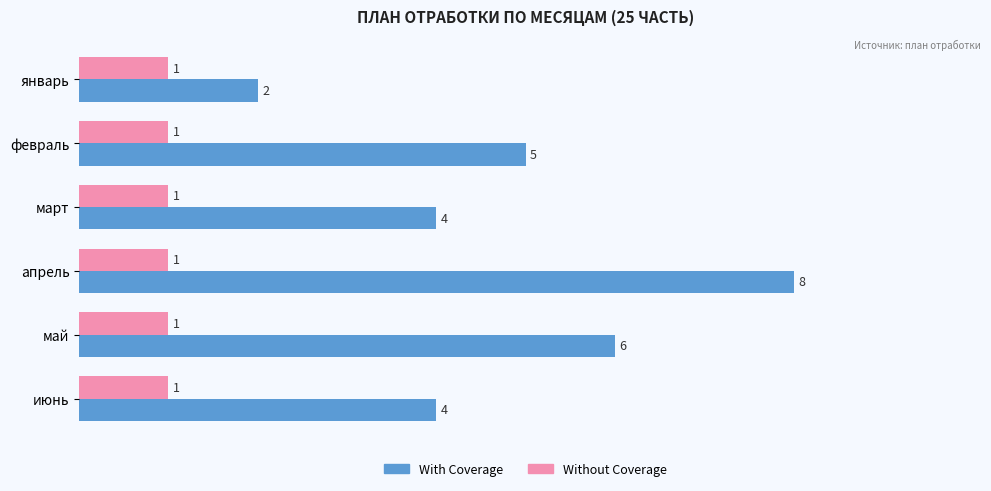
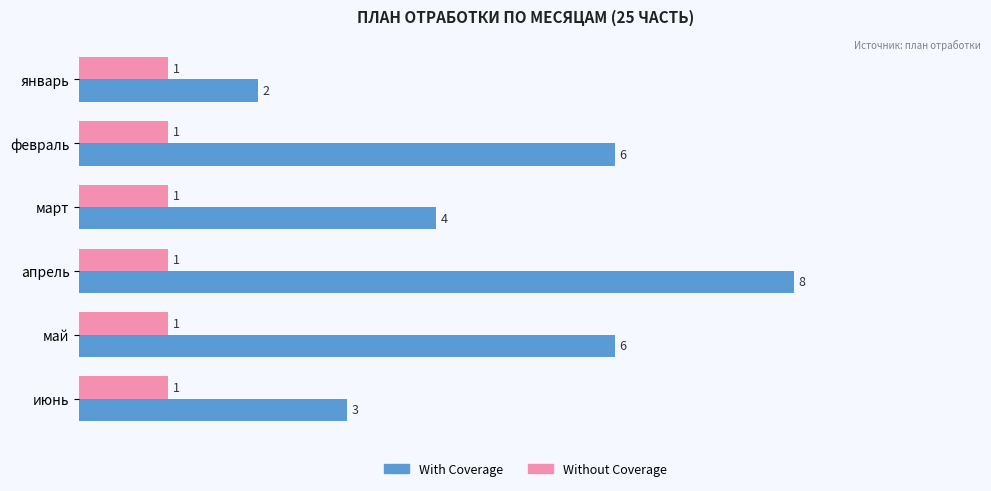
  {
    "With Coverage": {
      "январь": 2,
-     "февраль": 5,
+     "февраль": 6,
      "март": 4,
      "апрель": 8,
      "май": 6,
-     "июнь": 4
+     "июнь": 3
    },
    "Without Coverage": {
      "январь": 1,
      "февраль": 1,
      "март": 1,
      "апрель": 1,
      "май": 1,
      "июнь": 1
    }
  }
